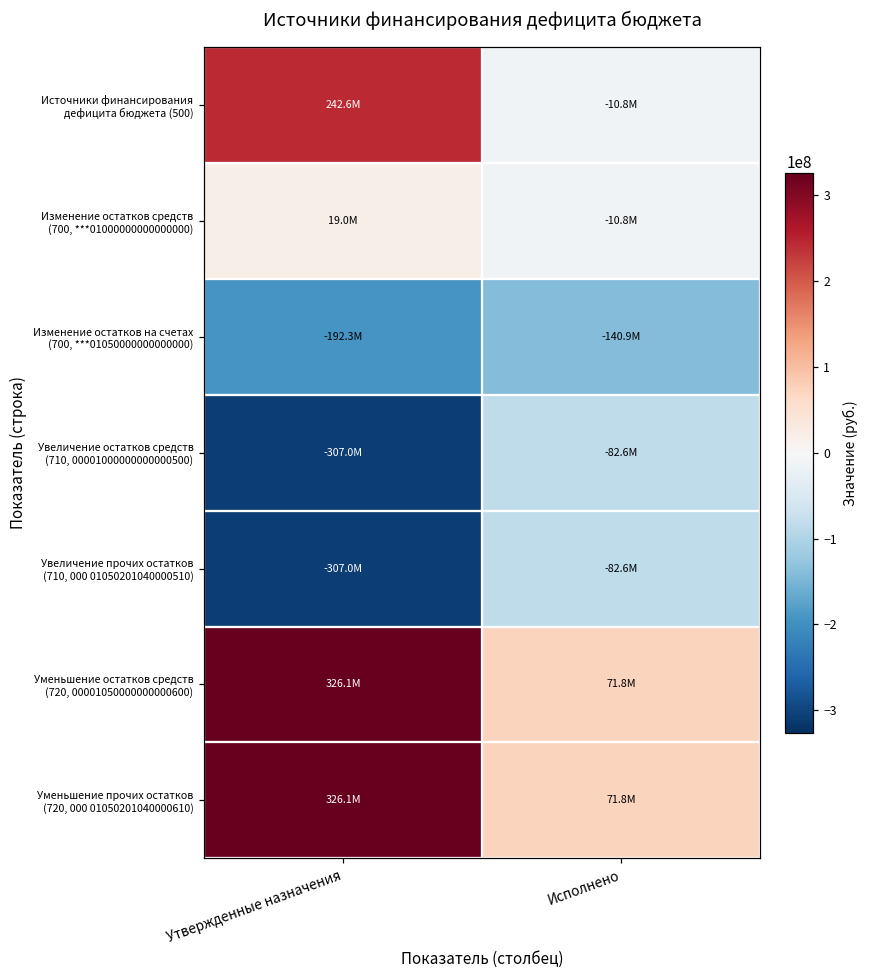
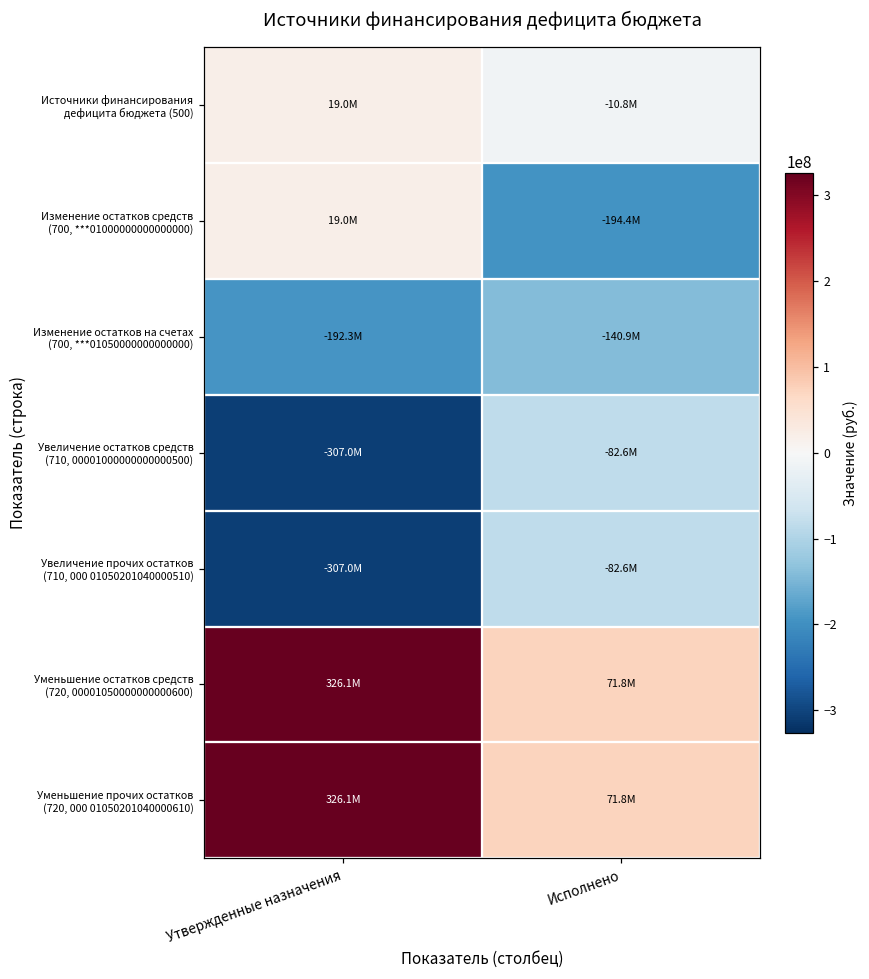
  {
    "Источники финансирования дефицита бюджета (500)": {
-     "Утвержденные назначения": "242.6M",
+     "Утвержденные назначения": "19.0M",
      "Исполнено": "-10.8M"
    },
    "Изменение остатков средств (700, ***01000000000000000)": {
      "Утвержденные назначения": "19.0M",
-     "Исполнено": "-10.8M"
+     "Исполнено": "-194.4M"
    },
    "Изменение остатков на счетах (700, ***01050000000000000)": {
      "Утвержденные назначения": "-192.3M",
      "Исполнено": "-140.9M"
    },
    "Увеличение остатков средств (710, 00001000000000000500)": {
      "Утвержденные назначения": "-307.0M",
      "Исполнено": "-82.6M"
    },
    "Увеличение прочих остатков (710, 000 01050201040000510)": {
      "Утвержденные назначения": "-307.0M",
      "Исполнено": "-82.6M"
    },
    "Уменьшение остатков средств (720, 00001050000000000600)": {
      "Утвержденные назначения": "326.1M",
      "Исполнено": "71.8M"
    },
    "Уменьшение прочих остатков (720, 000 01050201040000610)": {
      "Утвержденные назначения": "326.1M",
      "Исполнено": "71.8M"
    }
  }
